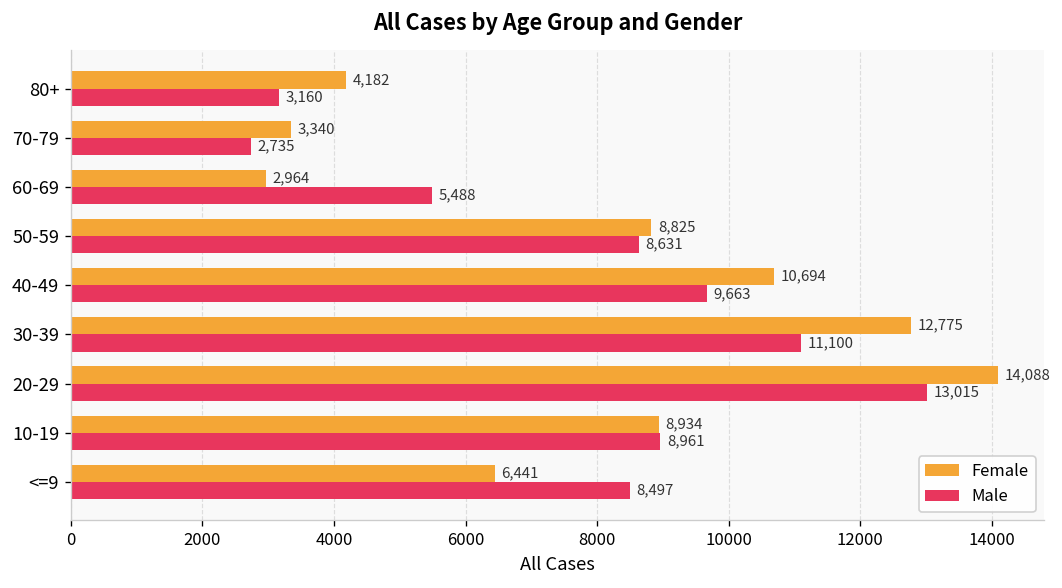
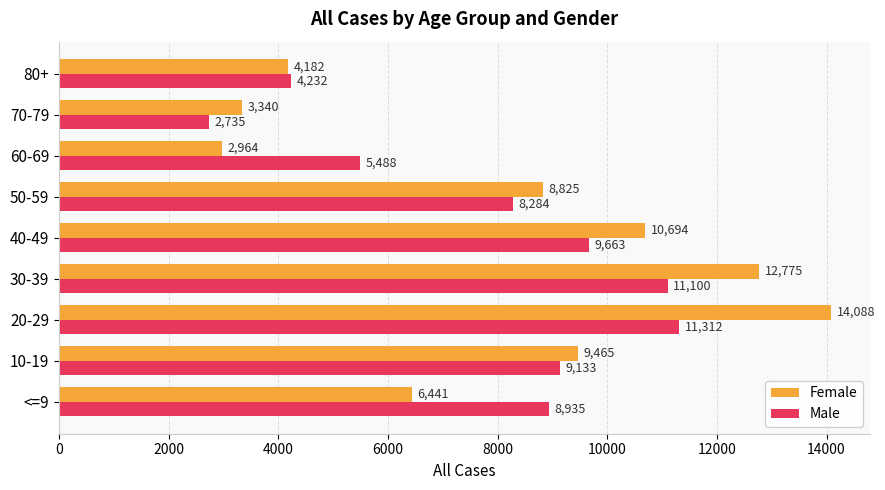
  {
    "Female": {
      "80+": "4,182",
      "70-79": "3,340",
      "60-69": "2,964",
      "50-59": "8,825",
      "40-49": "10,694",
      "30-39": "12,775",
      "20-29": "14,088",
-     "10-19": "8,934",
+     "10-19": "9,465",
      "<=9": "6,441"
    },
    "Male": {
-     "80+": "3,160",
+     "80+": "4,232",
      "70-79": "2,735",
      "60-69": "5,488",
-     "50-59": "8,631",
+     "50-59": "8,284",
      "40-49": "9,663",
      "30-39": "11,100",
-     "20-29": "13,015",
-     "10-19": "8,961",
-     "<=9": "8,497"
+     "20-29": "11,312",
+     "10-19": "9,133",
+     "<=9": "8,935"
    }
  }
